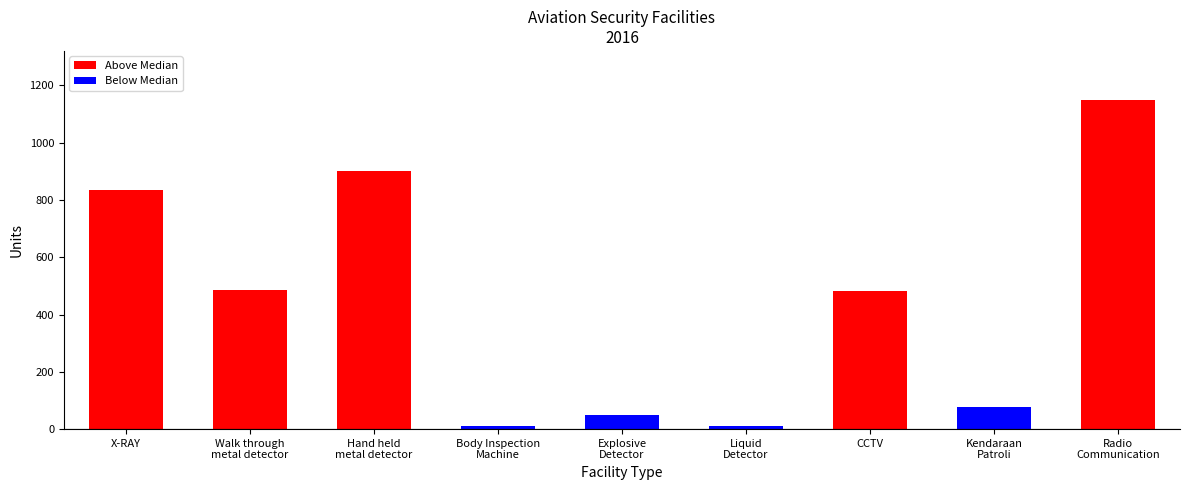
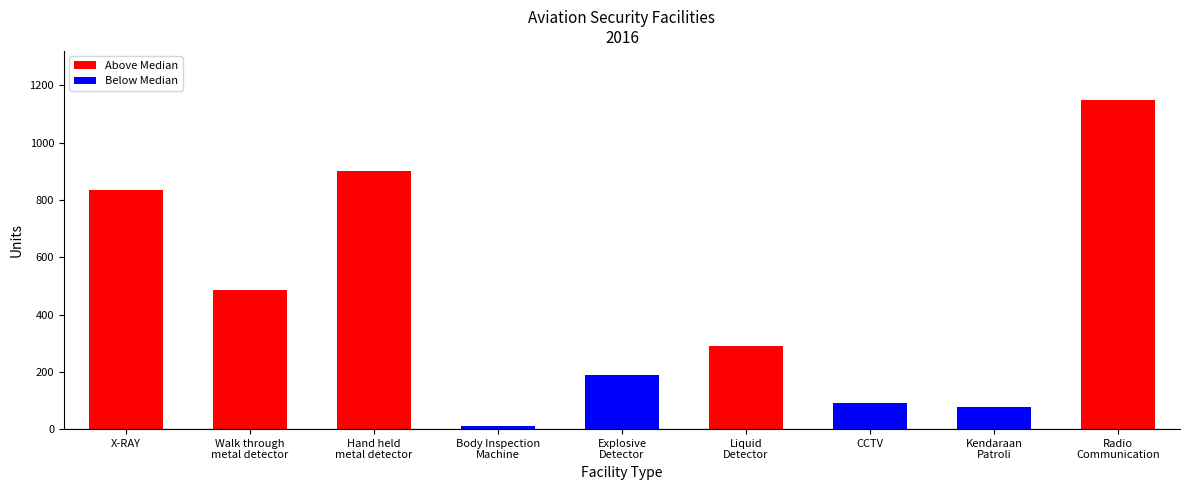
  {
    "X-RAY": 840,
    "Walk through metal detector": 490,
    "Hand held metal detector": 900,
    "Body Inspection Machine": 10,
-   "Explosive Detector": 50,
-   "Liquid Detector": 10,
-   "CCTV": 480,
+   "Explosive Detector": 190,
+   "Liquid Detector": 290,
+   "CCTV": 90,
    "Kendaraan Patroli": 80,
    "Radio Communication": 1150
  }
